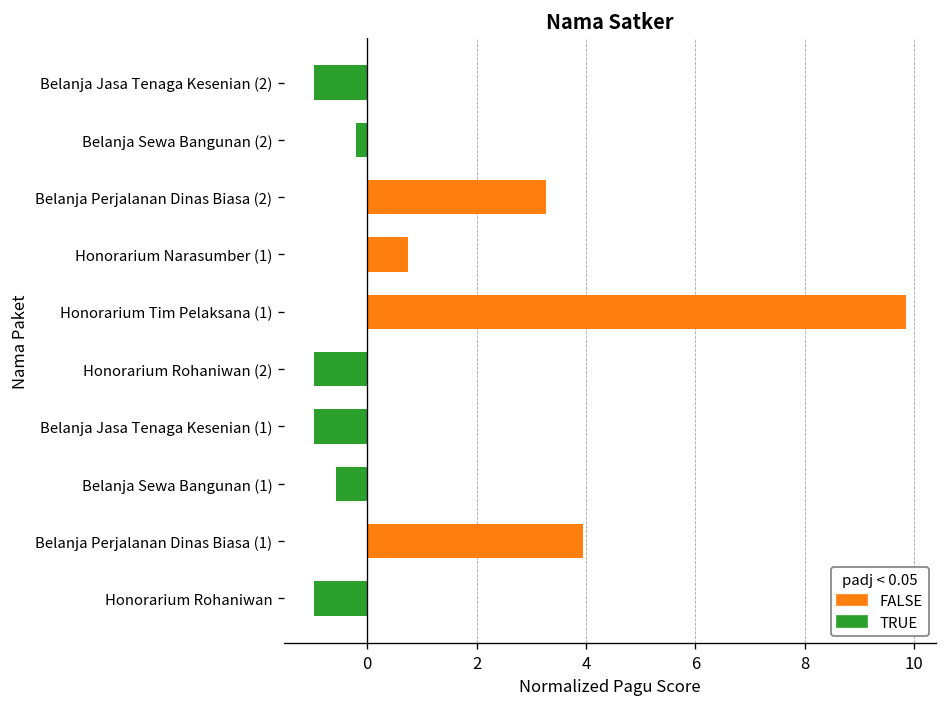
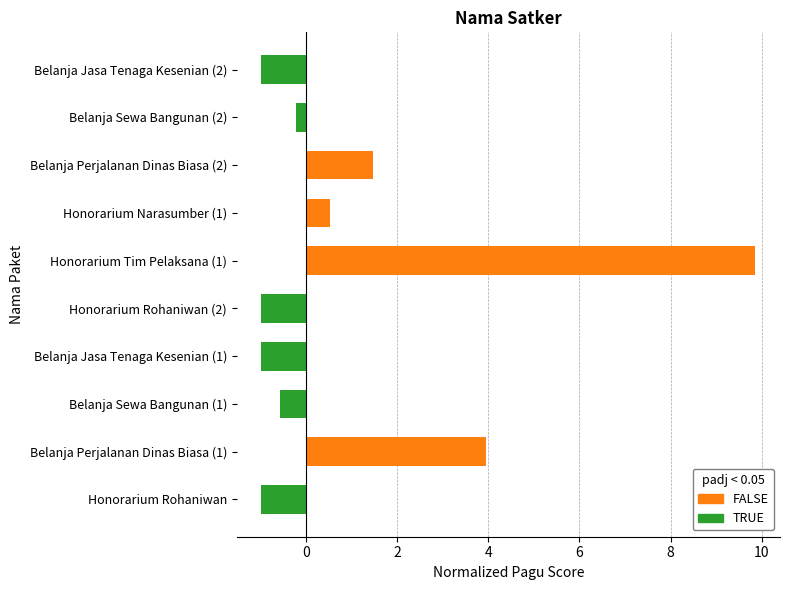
  {
    "Belanja Jasa Tenaga Kesenian (2)": -1.0,
    "Belanja Sewa Bangunan (2)": -0.2,
-   "Belanja Perjalanan Dinas Biasa (2)": 3.3,
-   "Honorarium Narasumber (1)": 0.7,
+   "Belanja Perjalanan Dinas Biasa (2)": 1.5,
+   "Honorarium Narasumber (1)": 0.5,
    "Honorarium Tim Pelaksana (1)": 9.9,
    "Honorarium Rohaniwan (2)": -1.0,
    "Belanja Jasa Tenaga Kesenian (1)": -1.0,
    "Belanja Sewa Bangunan (1)": -0.6,
    "Belanja Perjalanan Dinas Biasa (1)": 3.9,
    "Honorarium Rohaniwan": -1.0
  }
